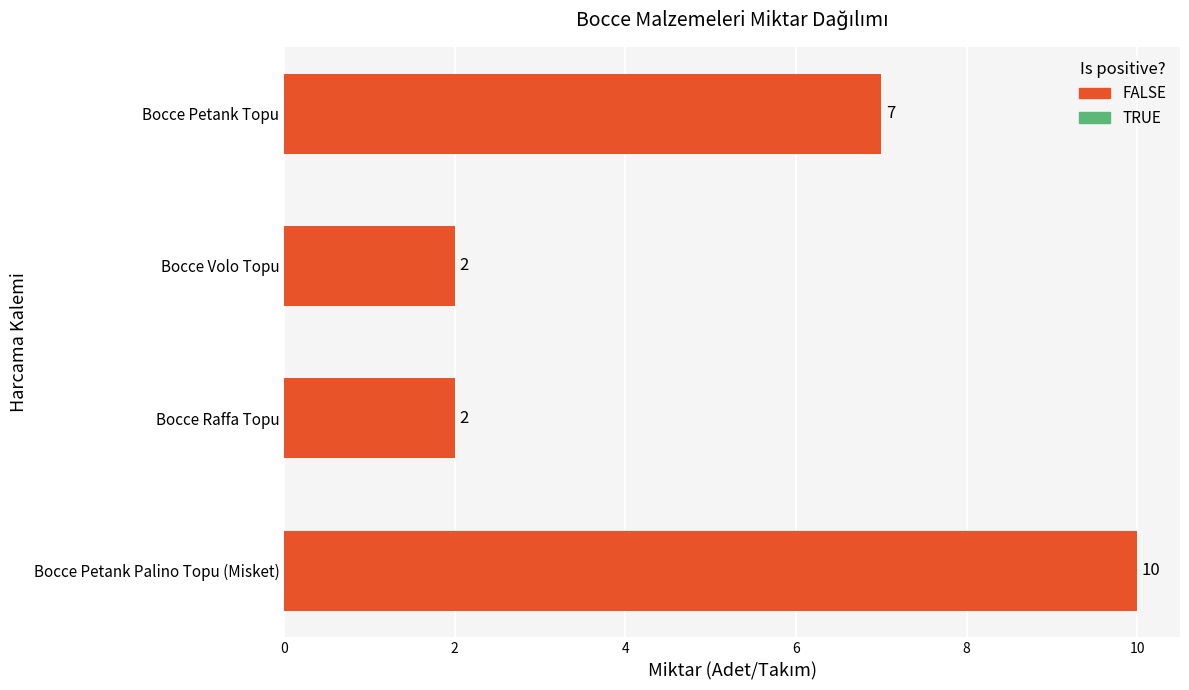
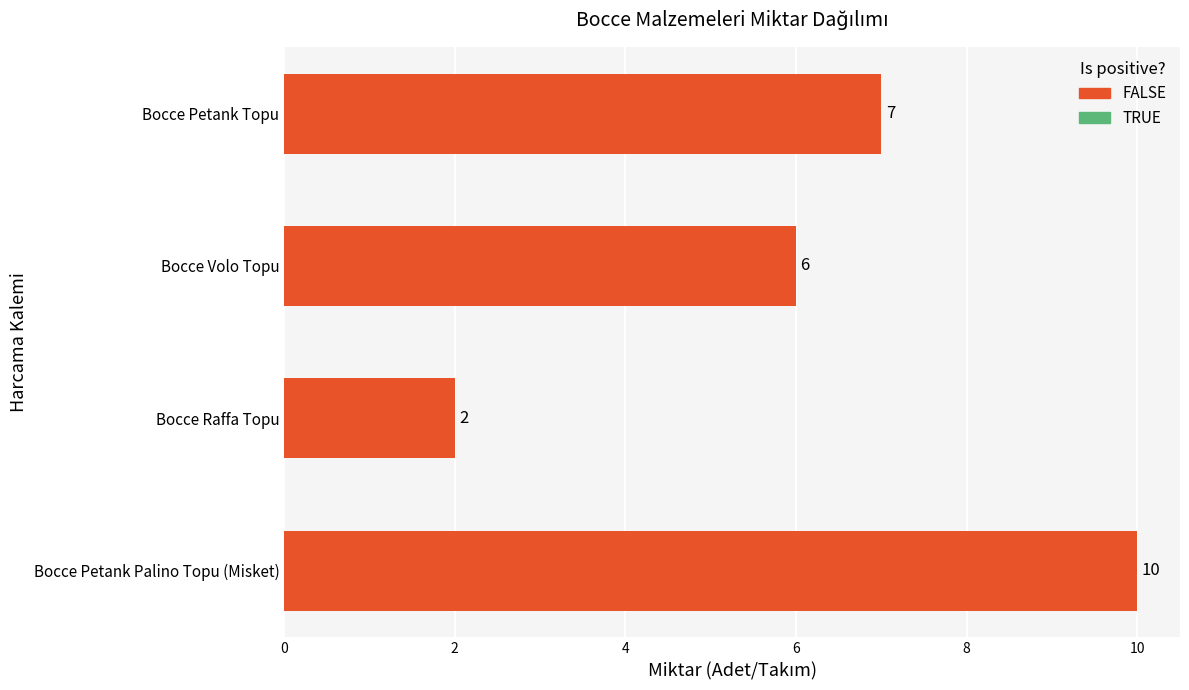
  {
    "FALSE": {
      "Bocce Petank Topu": 7,
-     "Bocce Volo Topu": 2,
+     "Bocce Volo Topu": 6,
      "Bocce Raffa Topu": 2,
      "Bocce Petank Palino Topu (Misket)": 10
    },
    "TRUE": {
      "Bocce Petank Topu": 0.0,
      "Bocce Volo Topu": 0.0,
      "Bocce Raffa Topu": 0.0,
      "Bocce Petank Palino Topu (Misket)": 0.0
    }
  }
